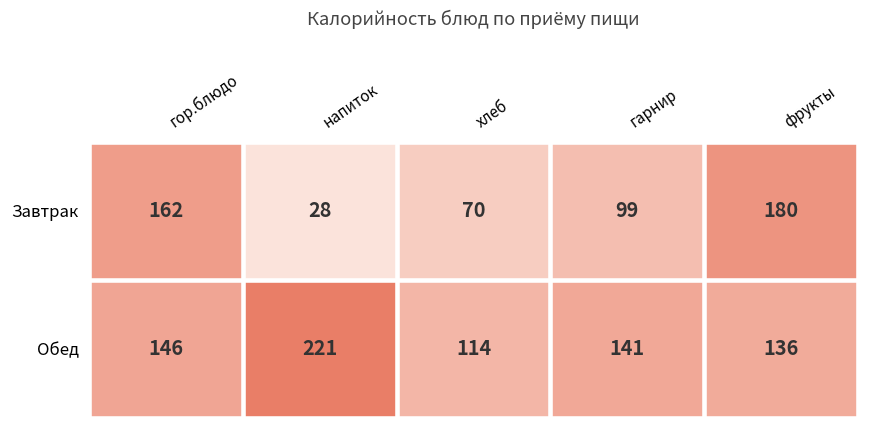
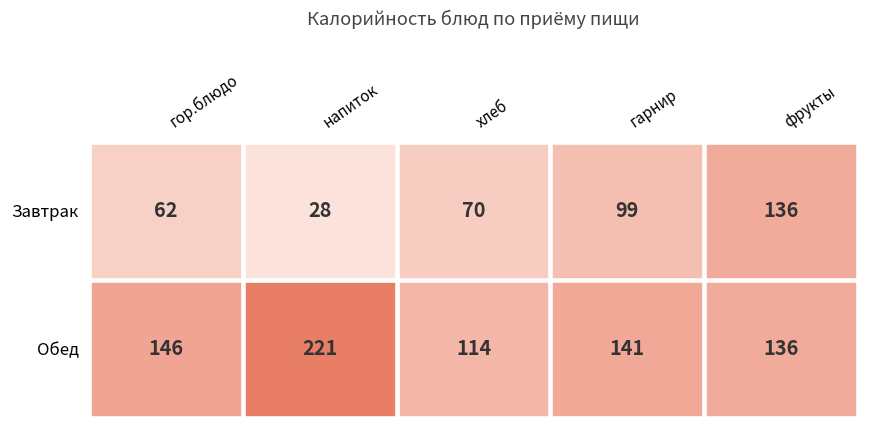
  {
    "Завтрак": {
-     "гор.блюдо": 162,
+     "гор.блюдо": 62,
      "напиток": 28,
      "хлеб": 70,
      "гарнир": 99,
-     "фрукты": 180
+     "фрукты": 136
    },
    "Обед": {
      "гор.блюдо": 146,
      "напиток": 221,
      "хлеб": 114,
      "гарнир": 141,
      "фрукты": 136
    }
  }
